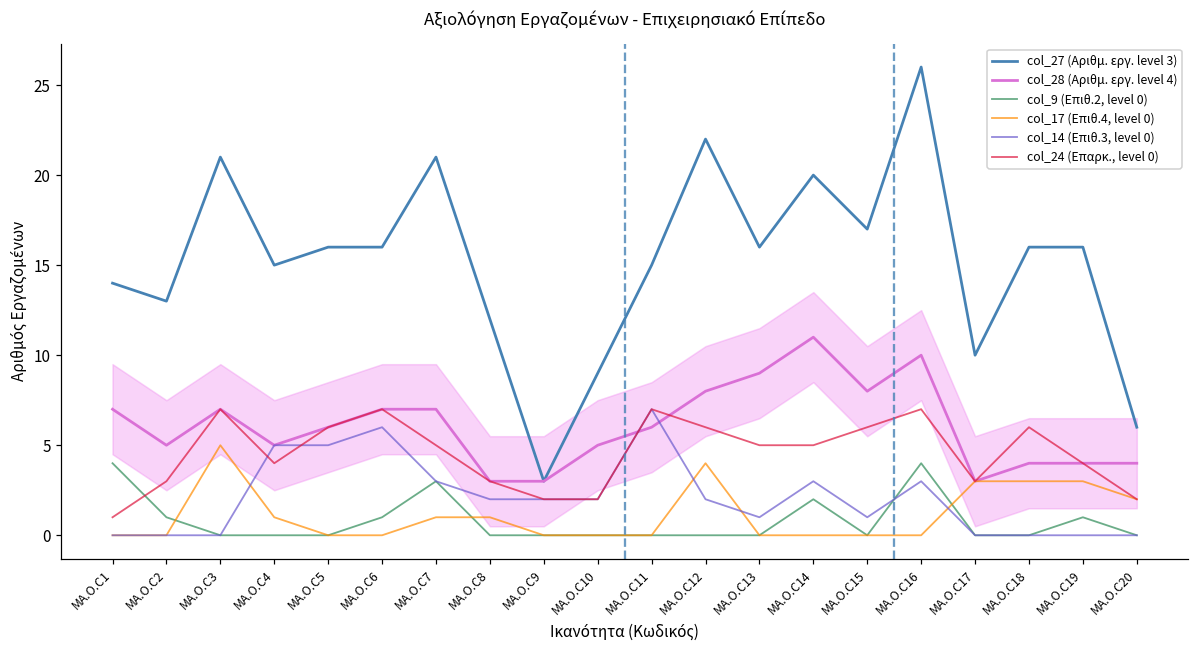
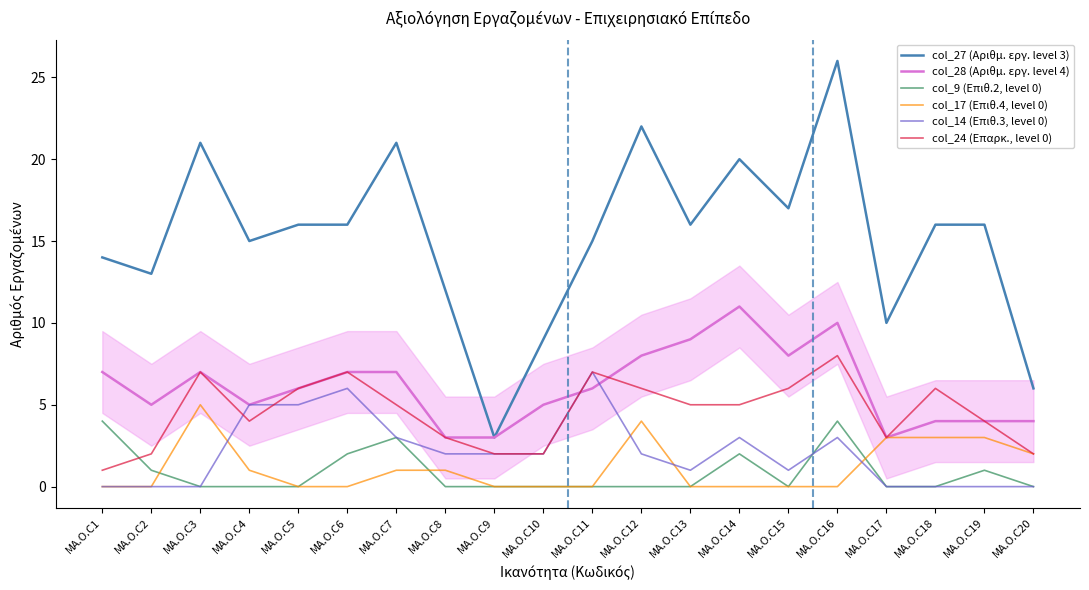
  {
    "col_9 (Επιθ.2, level 0)": {
      "MA.O.C1": 4,
      "MA.O.C2": 1,
      "MA.O.C4": 0,
-     "MA.O.C6": 1,
+     "MA.O.C6": 2,
      "MA.O.C8": 0,
      "MA.O.C12": 0,
      "MA.O.C14": 2,
      "MA.O.C16": 4,
      "MA.O.C19": 1
    },
    "col_17 (Επιθ.4, level 0)": {
      "MA.O.C3": 5,
      "MA.O.C4": 1,
      "MA.O.C6": 0,
      "MA.O.C7": 1,
      "MA.O.C8": 1,
      "MA.O.C12": 4,
      "MA.O.C14": 0,
      "MA.O.C16": 0,
      "MA.O.C18": 3,
      "MA.O.C19": 3
    },
    "col_24 (Επαρκ., level 0)": {
      "MA.O.C1": 1,
-     "MA.O.C2": 3,
+     "MA.O.C2": 2,
      "MA.O.C4": 4,
      "MA.O.C7": 5,
      "MA.O.C12": 6,
      "MA.O.C13": 5,
      "MA.O.C14": 5,
      "MA.O.C15": 6,
-     "MA.O.C16": 7,
+     "MA.O.C16": 8,
      "MA.O.C18": 6
    }
  }
